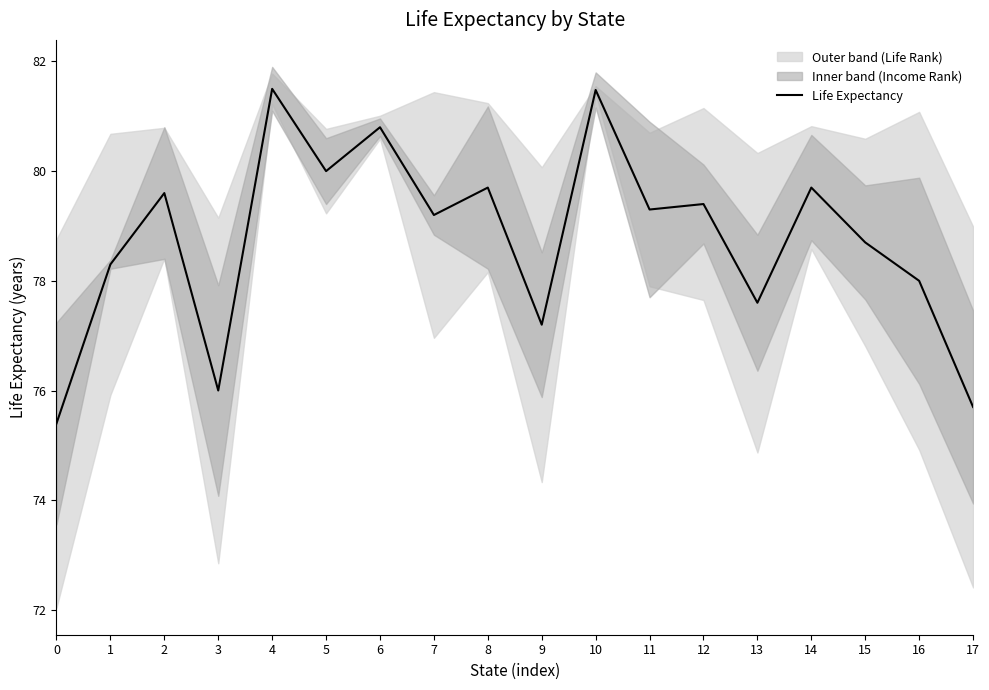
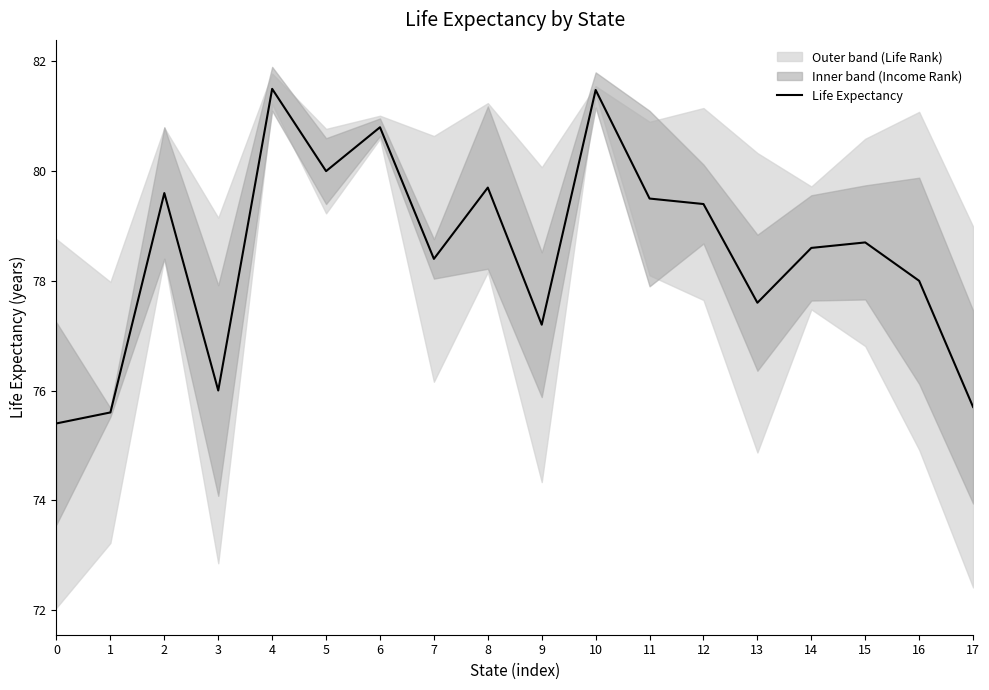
  {
    "Life Expectancy": {
      "0": 75.4,
-     "1": 78.3,
+     "1": 75.6,
      "2": 79.6,
      "3": 76.0,
      "4": 81.5,
      "5": 80.0,
      "6": 80.8,
-     "7": 79.2,
+     "7": 78.4,
      "8": 79.7,
      "9": 77.2,
      "10": 81.5,
-     "11": 79.3,
+     "11": 79.5,
      "12": 79.4,
      "13": 77.6,
-     "14": 79.7,
+     "14": 78.6,
      "15": 78.7,
      "16": 78.0,
      "17": 75.7
    }
  }
